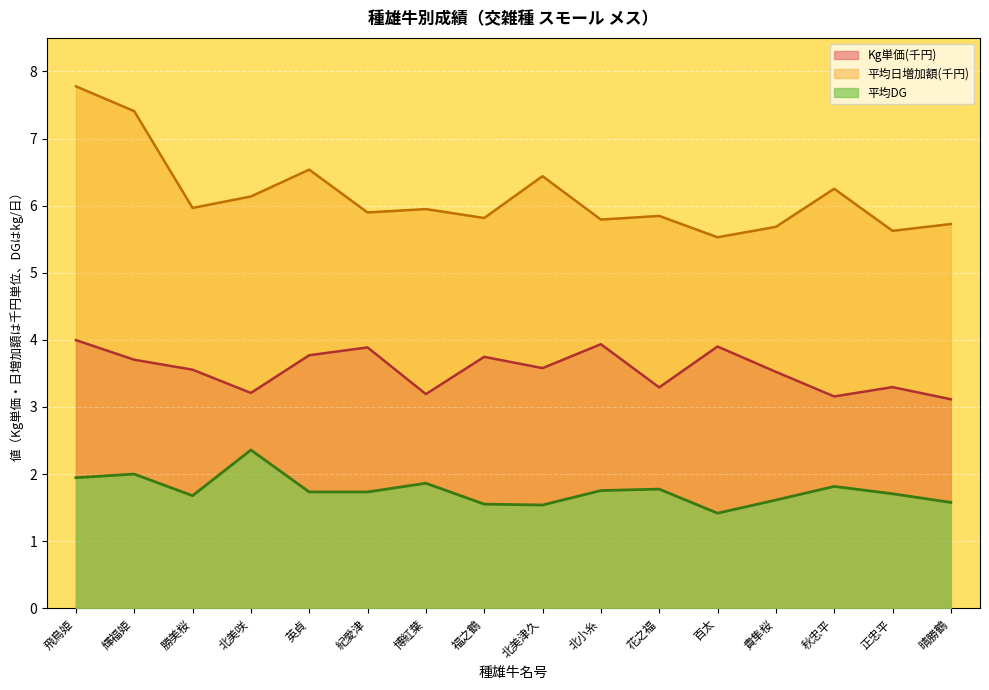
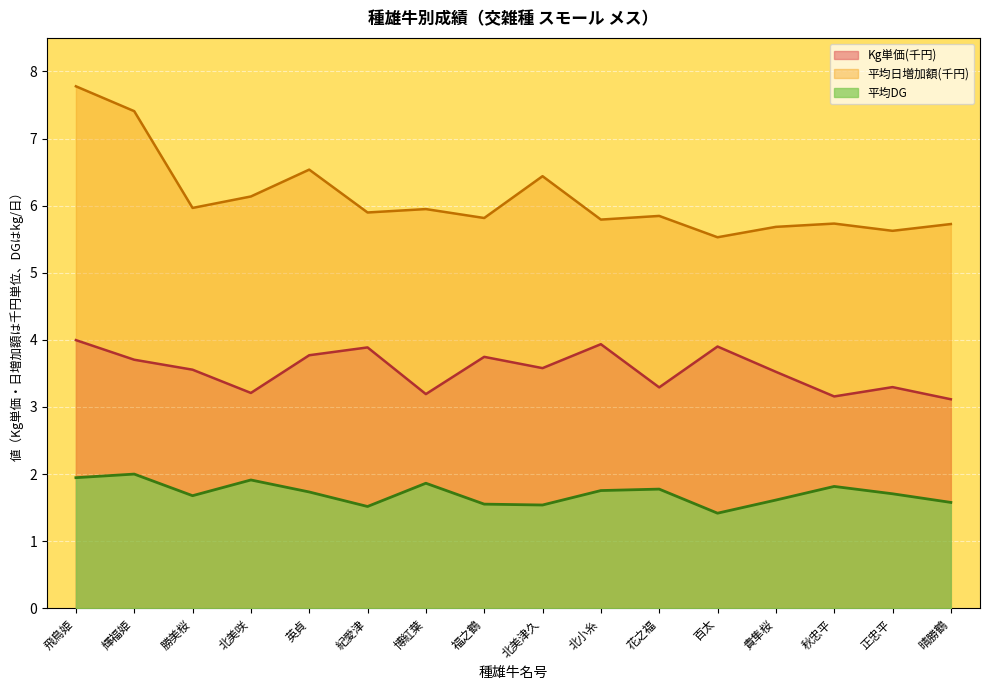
  {
    "Kg単価(千円)": {
      "飛鳥姫": 4.0,
      "輝福姫": 3.7,
      "勝美桜": 3.6,
      "北美咲": 3.2,
      "英貞": 3.8,
      "紀愛津": 3.9,
      "博紅葉": 3.2,
      "福之鶴": 3.7,
      "北美津久": 3.6,
      "北小糸": 3.9,
      "花之福": 3.3,
      "百太": 3.9,
      "貴隼桜": 3.5,
      "秋忠平": 3.2,
      "正忠平": 3.3,
      "晴勝鶴": 3.1
    },
    "平均日増加額(千円)": {
      "飛鳥姫": 7.8,
      "輝福姫": 7.4,
      "勝美桜": 6.0,
      "北美咲": 6.1,
      "英貞": 6.5,
      "紀愛津": 5.9,
      "博紅葉": 5.9,
      "福之鶴": 5.8,
      "北美津久": 6.4,
      "北小糸": 5.8,
      "花之福": 5.8,
      "百太": 5.5,
      "貴隼桜": 5.7,
-     "秋忠平": 6.3,
+     "秋忠平": 5.7,
      "正忠平": 5.6,
      "晴勝鶴": 5.7
    },
    "平均DG": {
      "飛鳥姫": 1.9,
      "輝福姫": 2.0,
      "勝美桜": 1.7,
-     "北美咲": 2.4,
+     "北美咲": 1.9,
      "英貞": 1.7,
-     "紀愛津": 1.7,
+     "紀愛津": 1.5,
      "博紅葉": 1.9,
      "福之鶴": 1.6,
      "北美津久": 1.5,
      "北小糸": 1.8,
      "花之福": 1.8,
      "百太": 1.4,
      "貴隼桜": 1.6,
      "秋忠平": 1.8,
      "正忠平": 1.7,
      "晴勝鶴": 1.6
    }
  }
